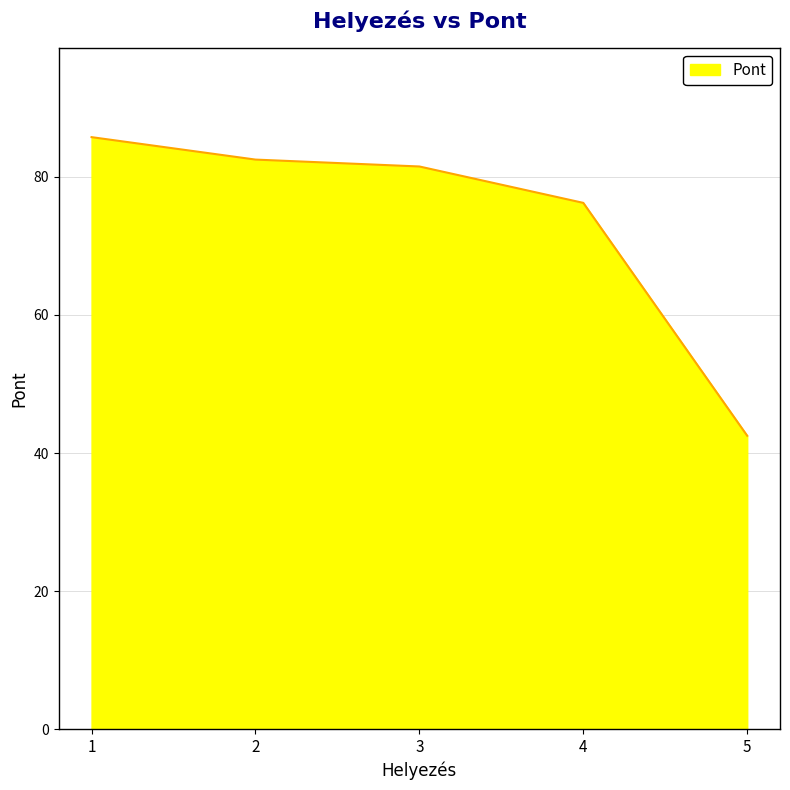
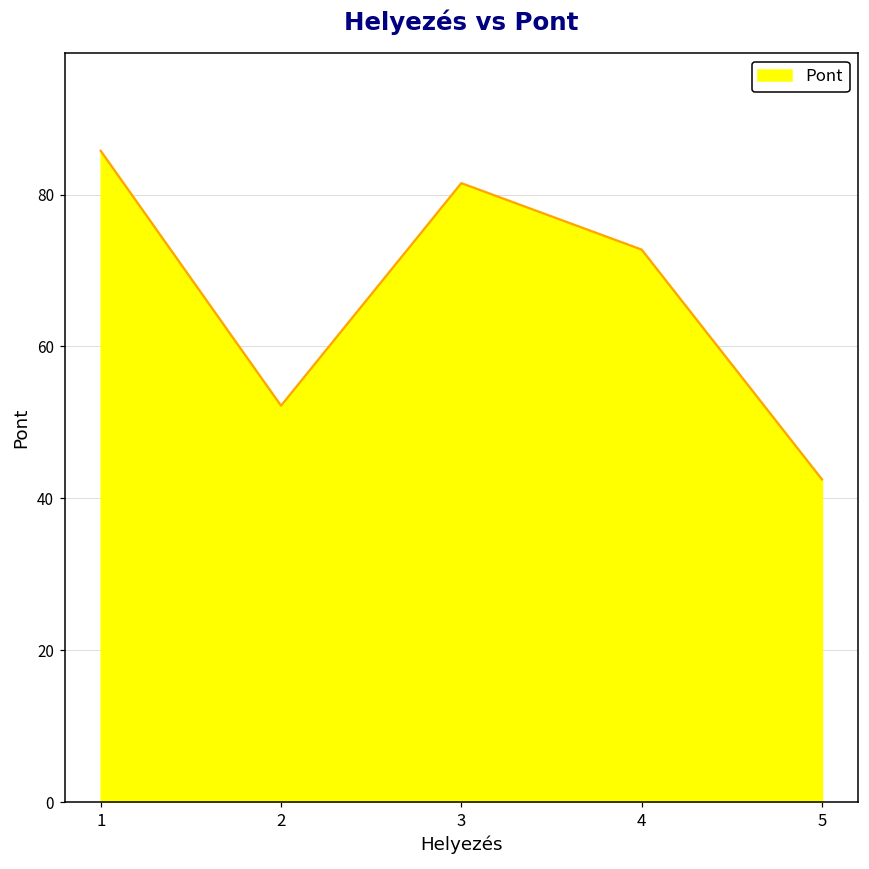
  {
    "1": 86,
-   "2": 83,
+   "2": 52,
    "3": 82,
-   "4": 76,
+   "4": 73,
    "5": 43
  }
